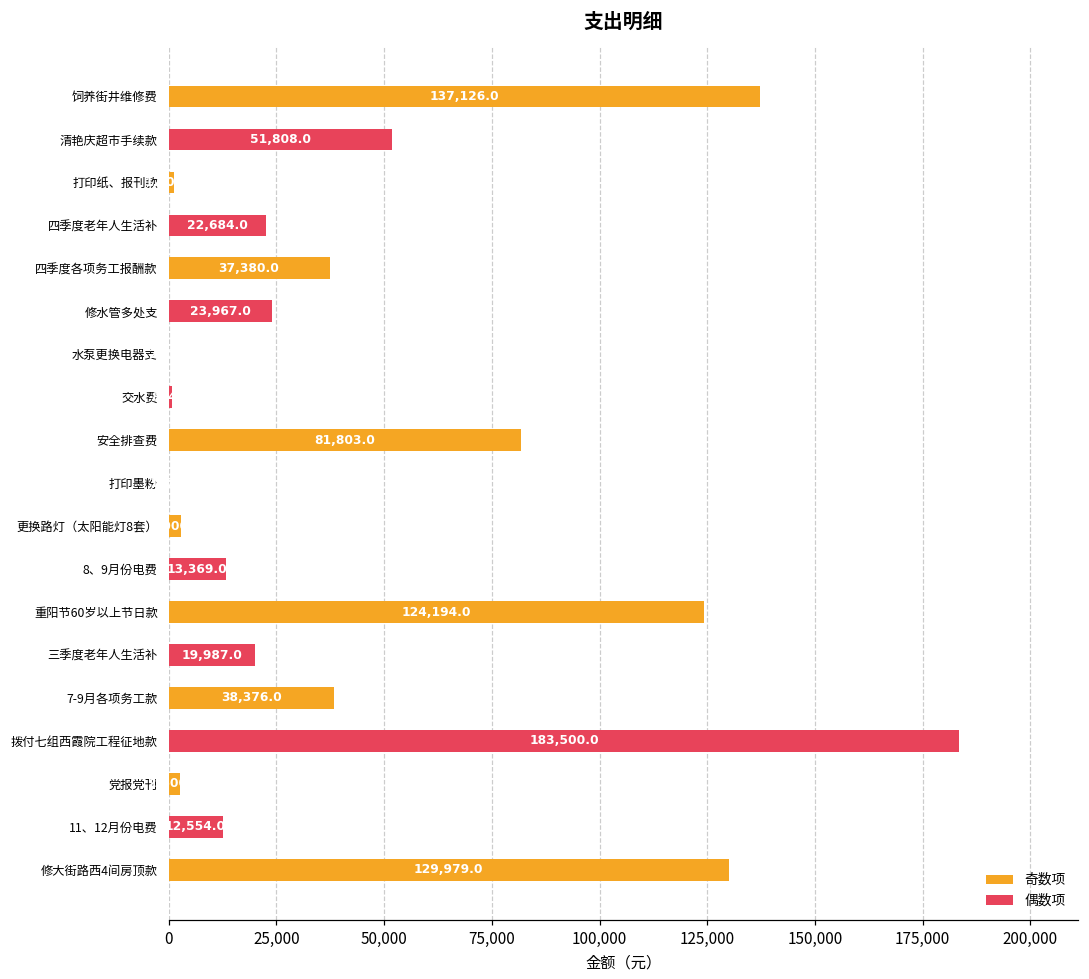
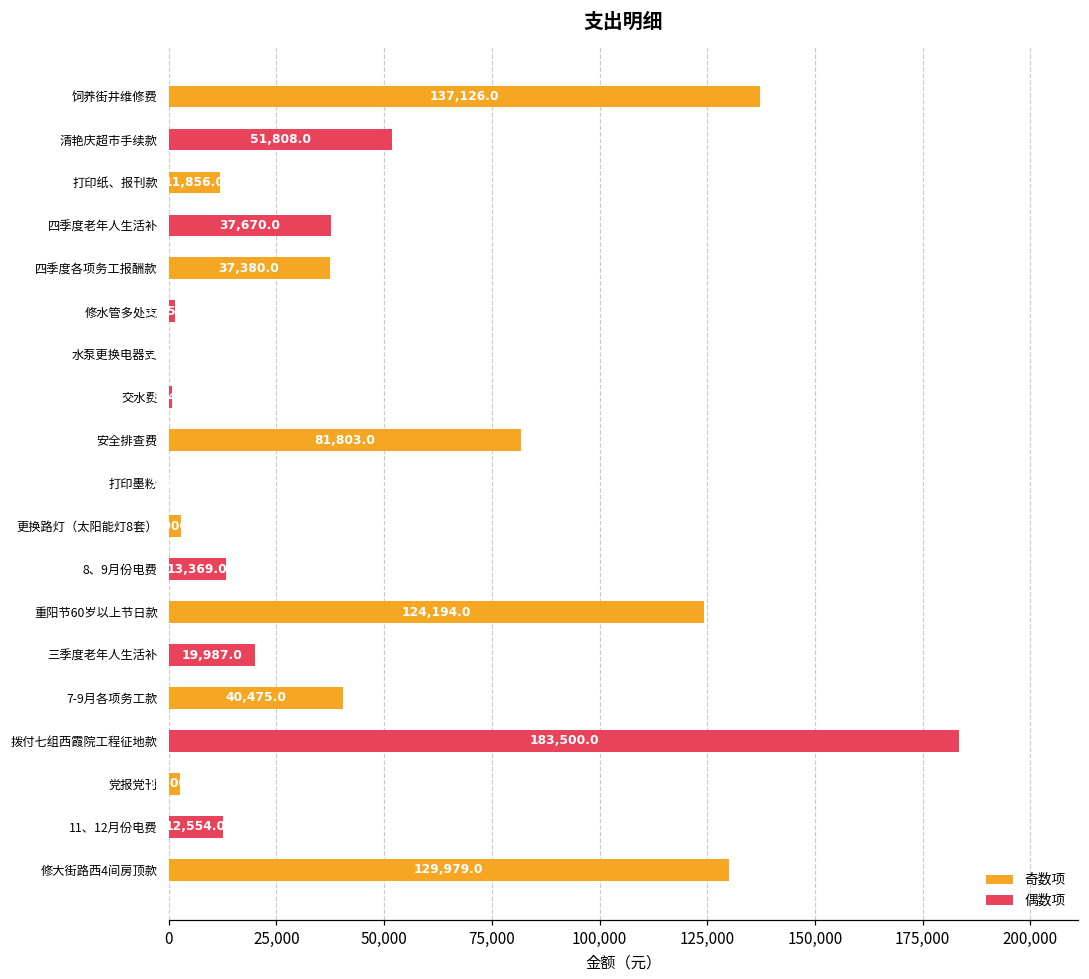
  {
    "饲养街井维修费": "137,126.0",
    "清艳庆超市手续款": "51,808.0",
-   "打印纸、报刊款": "1,000",
-   "四季度老年人生活补": "22,684.0",
+   "打印纸、报刊款": "12,000",
+   "四季度老年人生活补": "37,670.0",
    "四季度各项务工报酬款": "37,380.0",
-   "修水管多处支": "24,000",
+   "修水管多处支": "2,000",
    "安全排查费": "81,803.0",
    "8、9月份电费": "13,369.0",
    "重阳节60岁以上节日款": "124,194.0",
    "三季度老年人生活补": "19,987.0",
-   "7-9月各项务工款": "38,376.0",
+   "7-9月各项务工款": "40,475.0",
    "拨付七组西霞院工程征地款": "183,500.0",
    "11、12月份电费": "12,554.0",
    "修大街路西4间房顶款": "129,979.0"
  }
